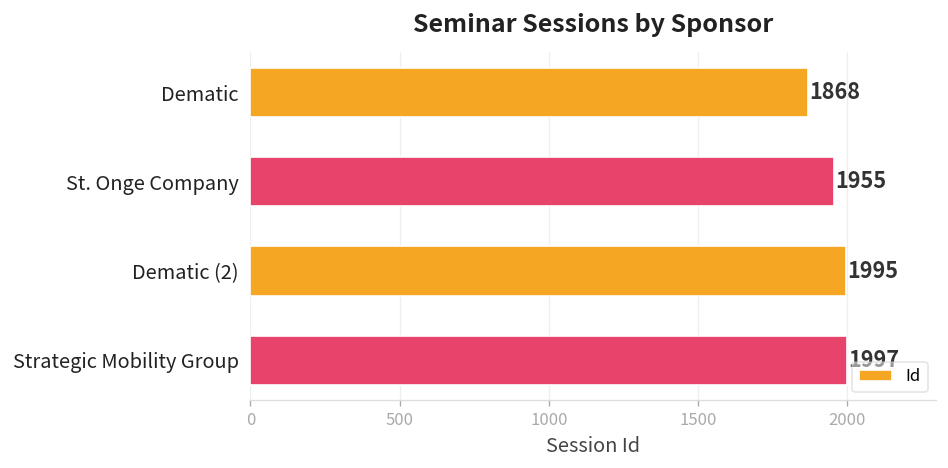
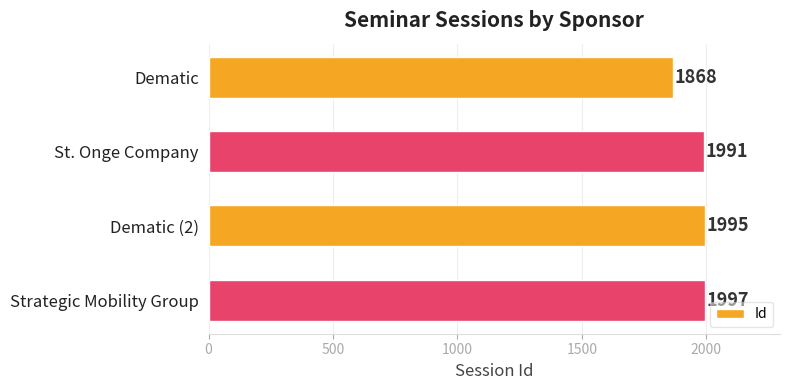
  {
    "Dematic": 1868,
-   "St. Onge Company": 1955,
+   "St. Onge Company": 1991,
    "Dematic (2)": 1995
  }
